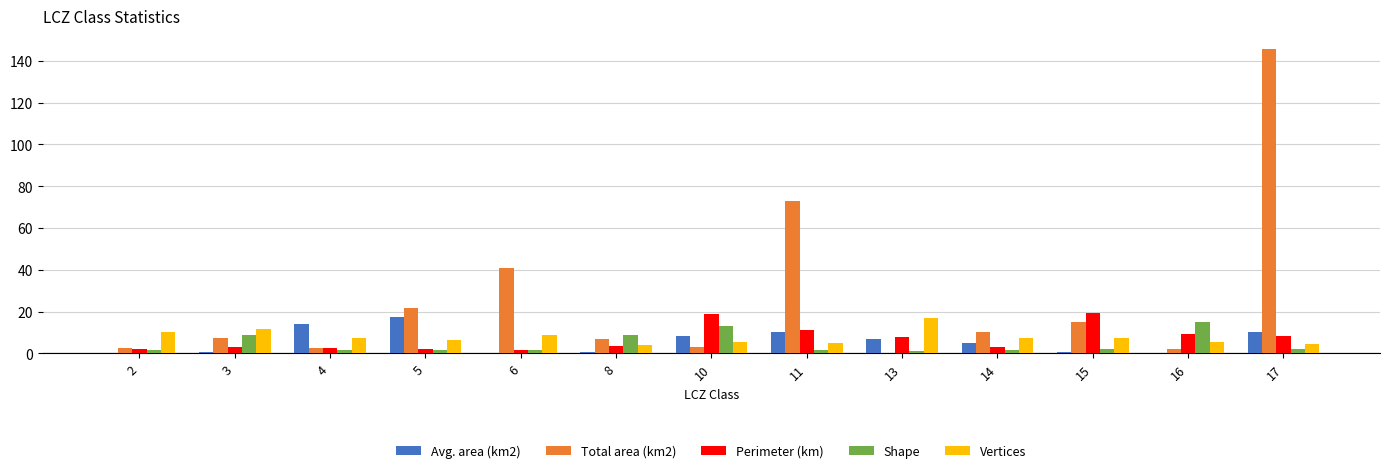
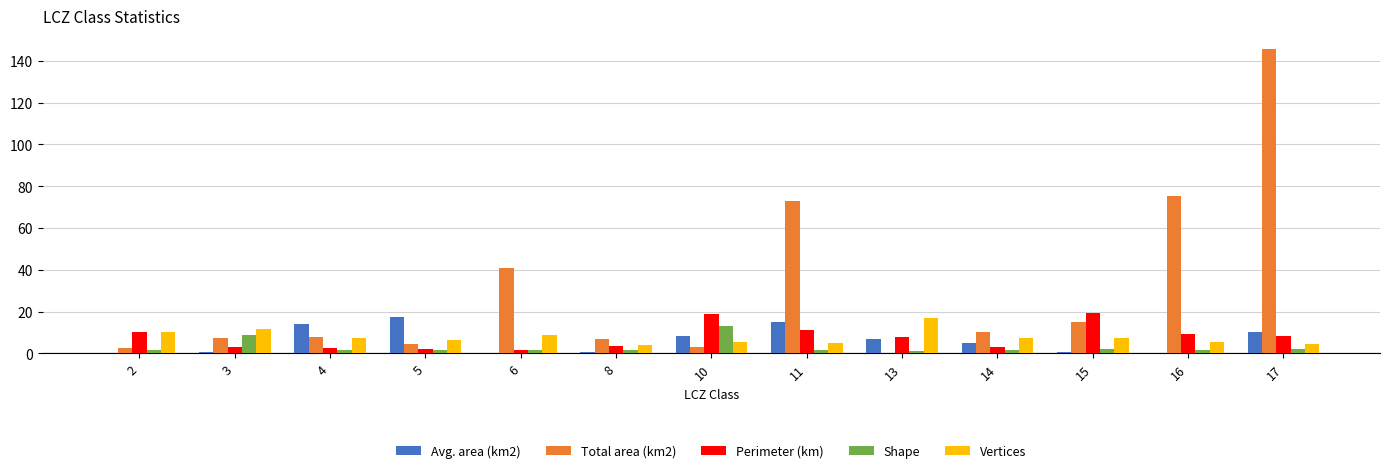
  {
    "Avg. area (km2)": {
      "4": 14,
      "5": 17,
      "10": 9,
-     "11": 10,
+     "11": 15,
      "13": 7,
      "14": 5,
      "17": 10
    },
    "Total area (km2)": {
      "2": 3,
      "3": 8,
-     "4": 3,
-     "5": 22,
+     "4": 8,
+     "5": 4,
      "6": 41,
      "8": 7,
      "10": 3,
      "11": 73,
      "14": 10,
      "15": 15,
-     "16": 2,
+     "16": 76,
      "17": 146
    },
    "Perimeter (km)": {
-     "2": 2,
+     "2": 10,
      "3": 3,
      "4": 3,
      "5": 2,
      "6": 2,
      "8": 3,
      "10": 19,
      "11": 11,
      "13": 8,
      "14": 3,
      "15": 19,
      "16": 9,
      "17": 8
    },
    "Shape": {
      "2": 2,
      "3": 9,
      "4": 2,
      "5": 1,
      "6": 2,
-     "8": 9,
+     "8": 2,
      "10": 13,
      "11": 1,
      "13": 1,
      "14": 2,
      "15": 2,
-     "16": 15,
+     "16": 1,
      "17": 2
    },
    "Vertices": {
      "2": 10,
      "3": 12,
      "4": 7,
      "5": 6,
      "6": 9,
      "8": 4,
      "10": 6,
      "11": 5,
      "13": 17,
      "14": 7,
      "15": 8,
      "16": 6,
      "17": 4
    }
  }
